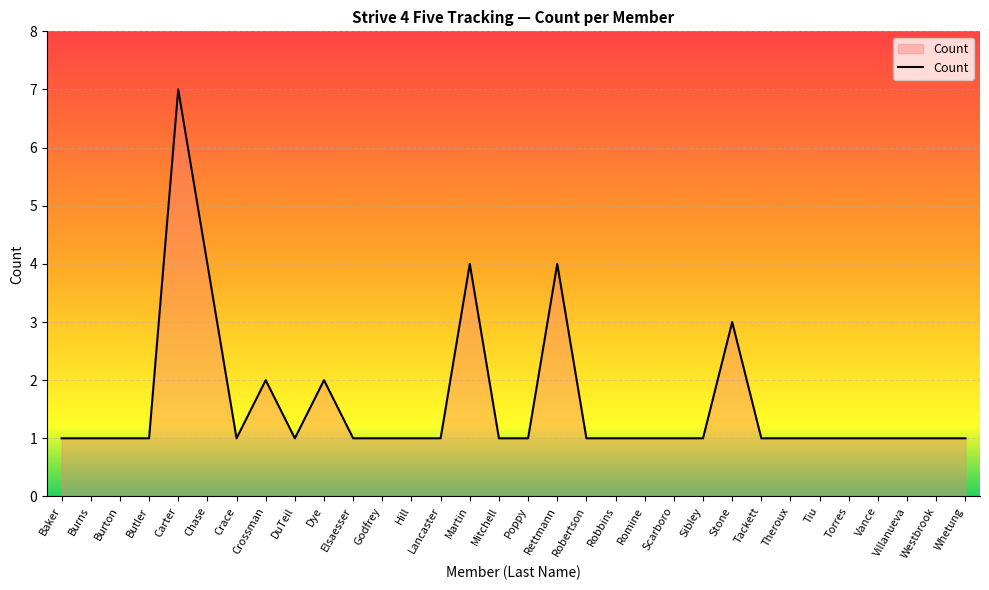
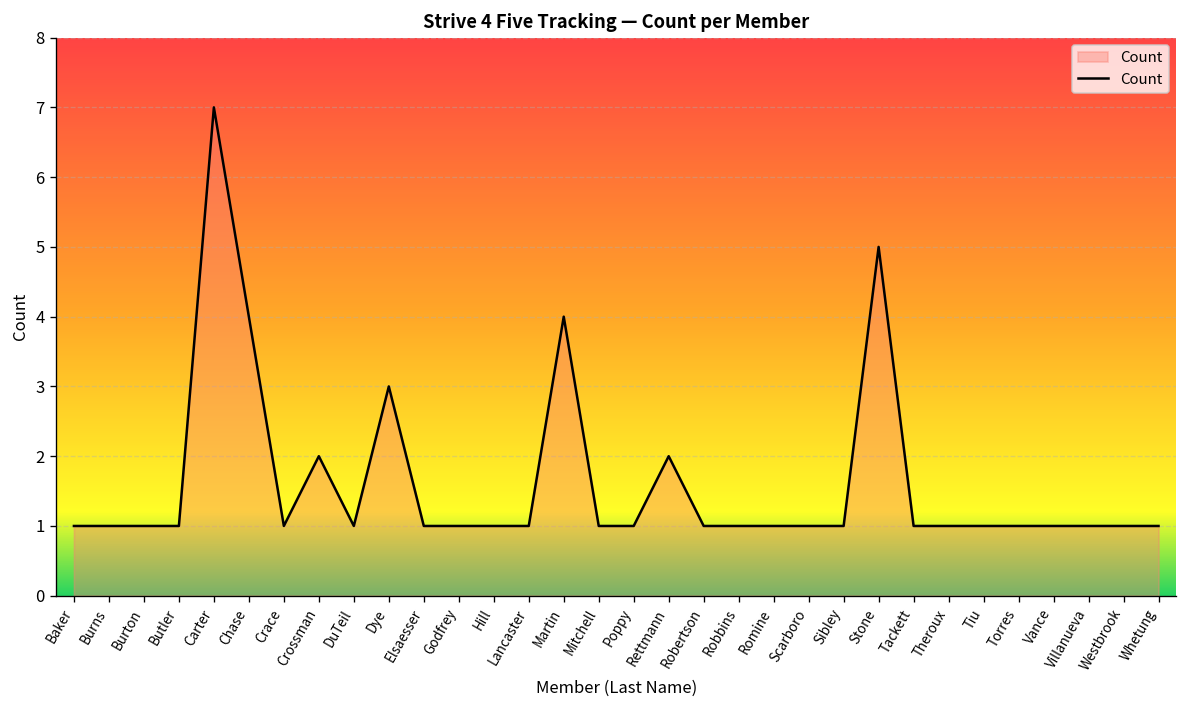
  {
    "Baker": 1,
    "Burns": 1,
    "Burton": 1,
    "Butler": 1,
    "Carter": 7,
    "Chase": 4,
    "Crace": 1,
    "Crossman": 2,
    "DuTeil": 1,
-   "Dye": 2,
+   "Dye": 3,
    "Elsaesser": 1,
    "Godfrey": 1,
    "Hill": 1,
    "Lancaster": 1,
    "Martin": 4,
    "Mitchell": 1,
    "Poppy": 1,
-   "Rettmann": 4,
+   "Rettmann": 2,
    "Robertson": 1,
    "Robbins": 1,
    "Romine": 1,
    "Scarboro": 1,
    "Sibley": 1,
-   "Stone": 3,
+   "Stone": 5,
    "Tackett": 1,
    "Theroux": 1,
    "Tiu": 1,
    "Torres": 1,
    "Vance": 1,
    "Villanueva": 1,
    "Westbrook": 1,
    "Whetung": 1
  }
